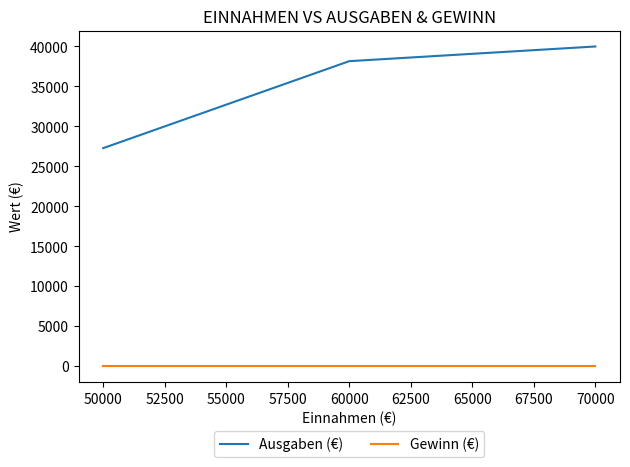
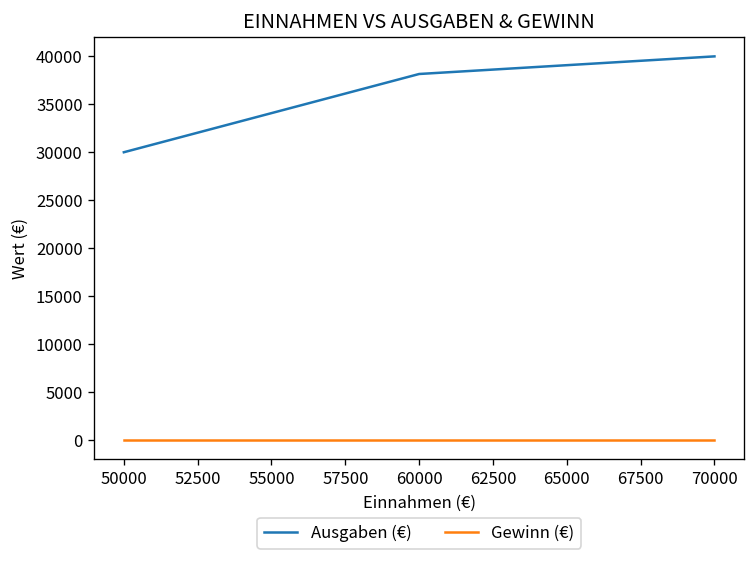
  {
    "Ausgaben (€)": {
-     "50000": 27000,
+     "50000": 30000,
      "60000": 38000,
      "70000": 40000
    },
    "Gewinn (€)": {
      "50000": 0,
      "60000": 0,
      "70000": 0
    }
  }
